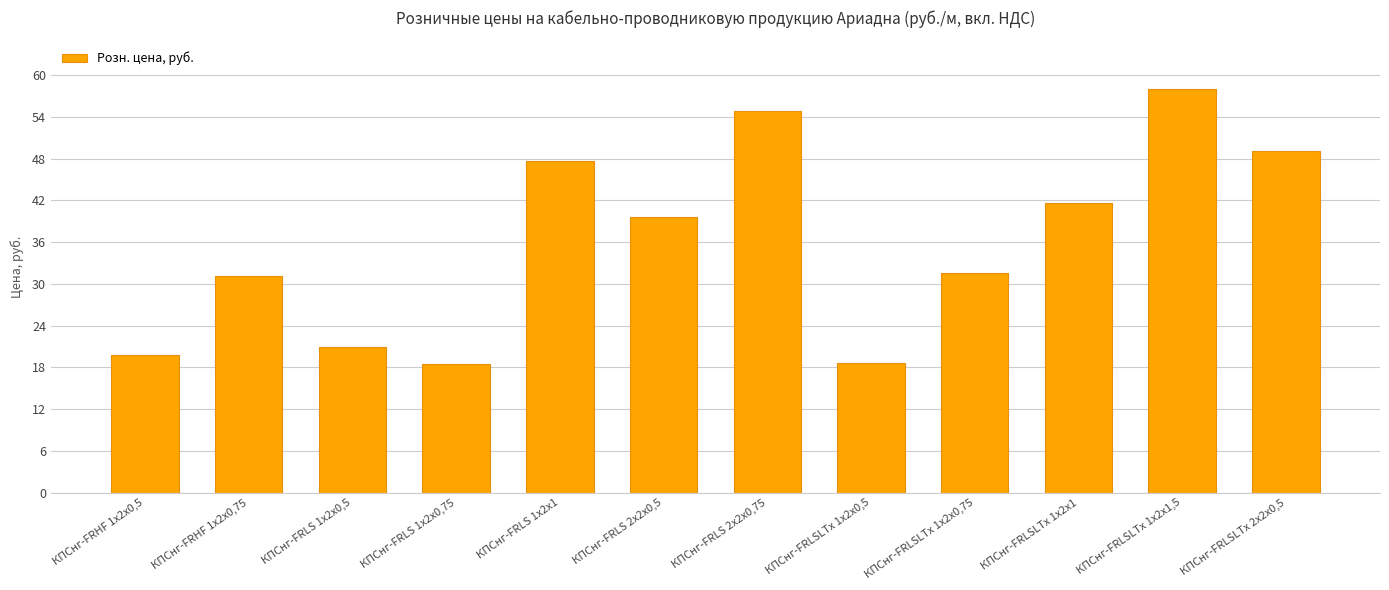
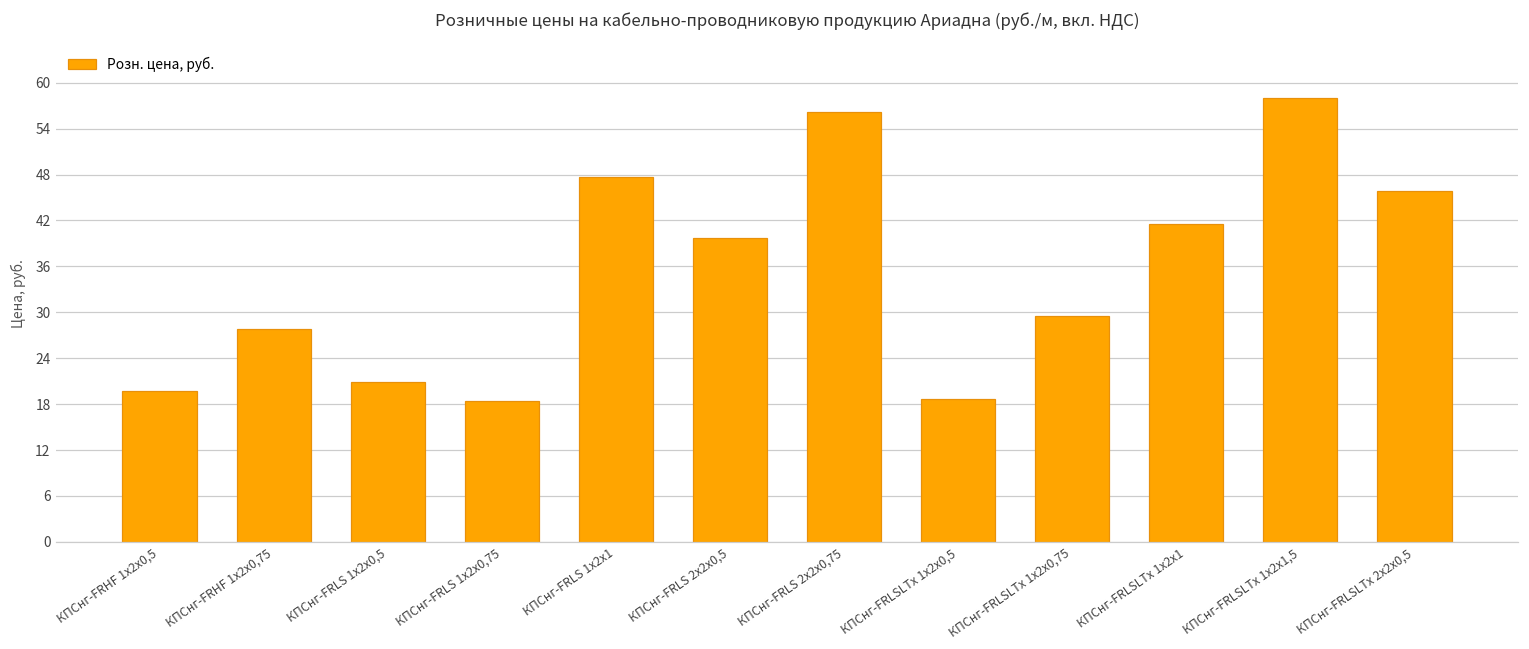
  {
    "КПСнг-FRHF 1х2х0,5": 20,
-   "КПСнг-FRHF 1х2х0,75": 31,
+   "КПСнг-FRHF 1х2х0,75": 28,
    "КПСнг-FRLS 1х2х0,5": 21,
    "КПСнг-FRLS 1х2х0,75": 18,
    "КПСнг-FRLS 1х2х1": 48,
    "КПСнг-FRLS 2х2х0,5": 40,
-   "КПСнг-FRLS 2х2х0,75": 55,
+   "КПСнг-FRLS 2х2х0,75": 56,
    "КПСнг-FRLSLTx 1х2х0,5": 19,
-   "КПСнг-FRLSLTx 1х2х0,75": 32,
+   "КПСнг-FRLSLTx 1х2х0,75": 30,
    "КПСнг-FRLSLTx 1х2х1": 42,
    "КПСнг-FRLSLTx 1х2х1,5": 58,
-   "КПСнг-FRLSLTx 2х2х0,5": 49
+   "КПСнг-FRLSLTx 2х2х0,5": 46
  }
